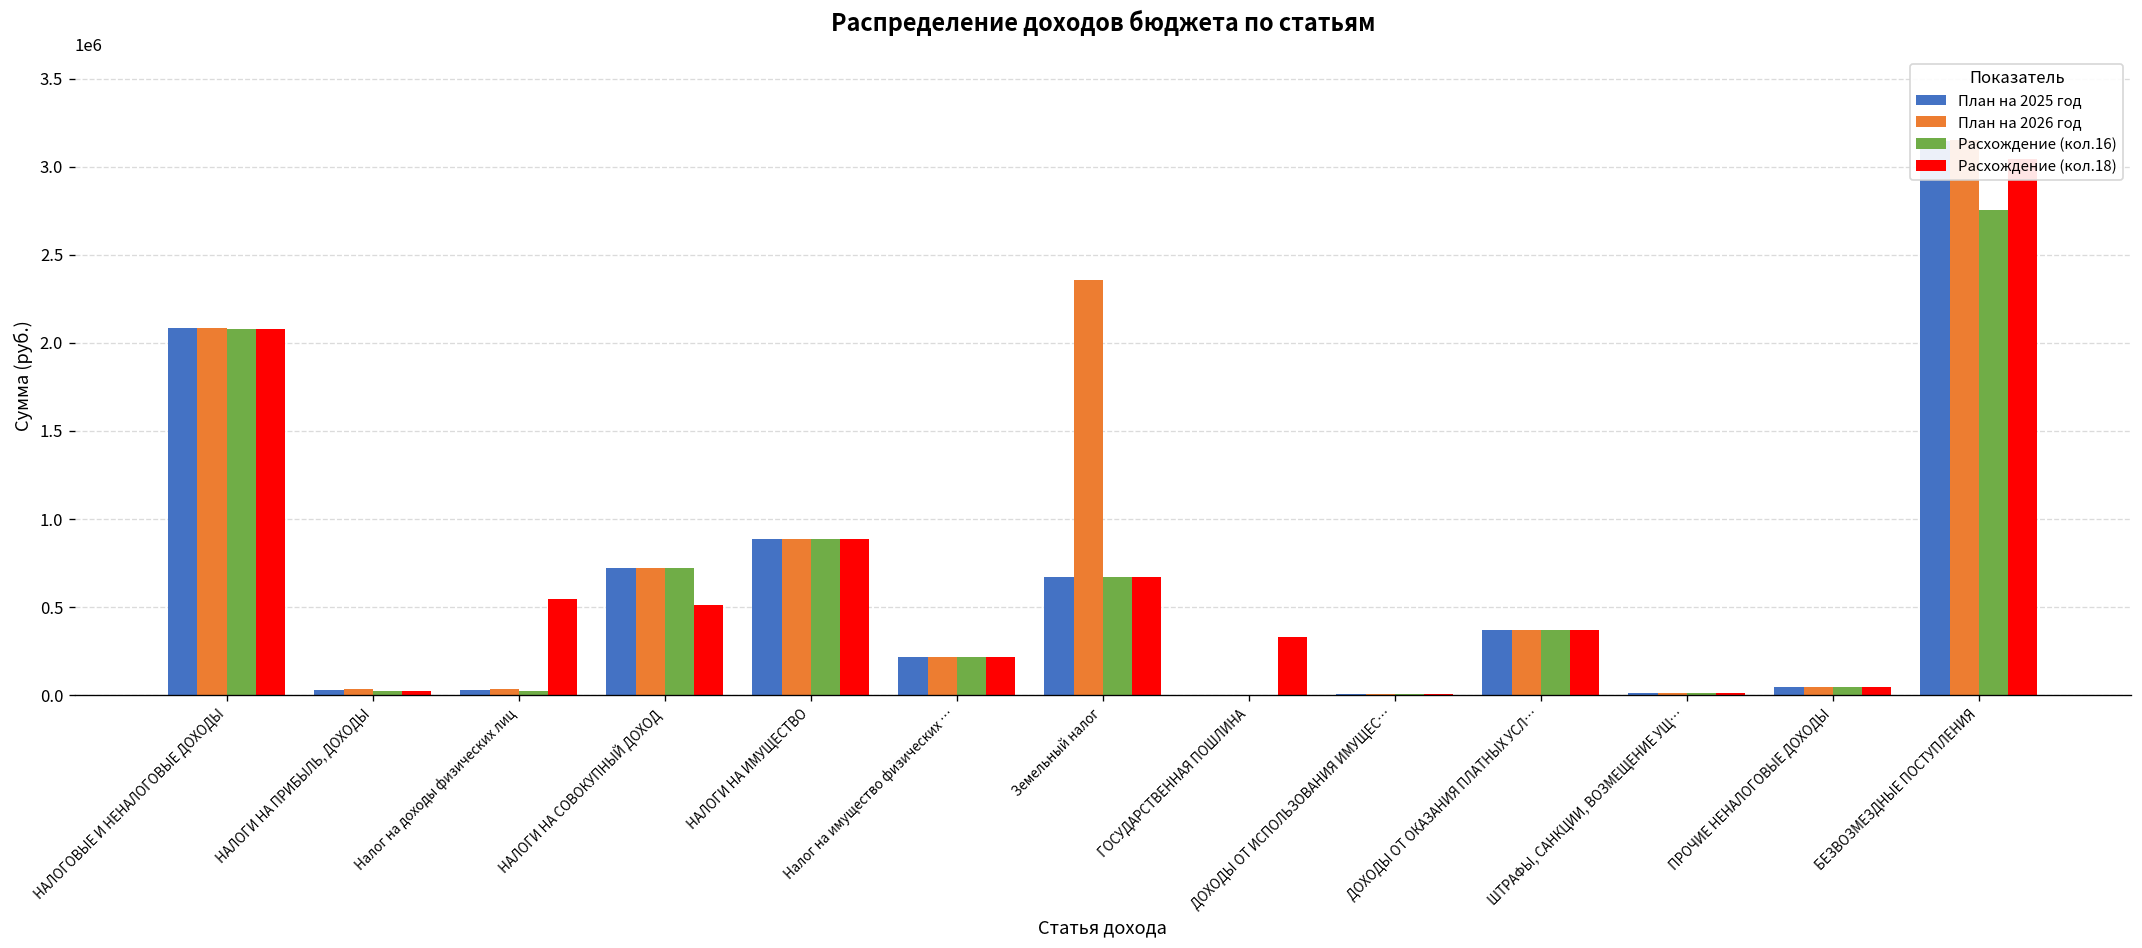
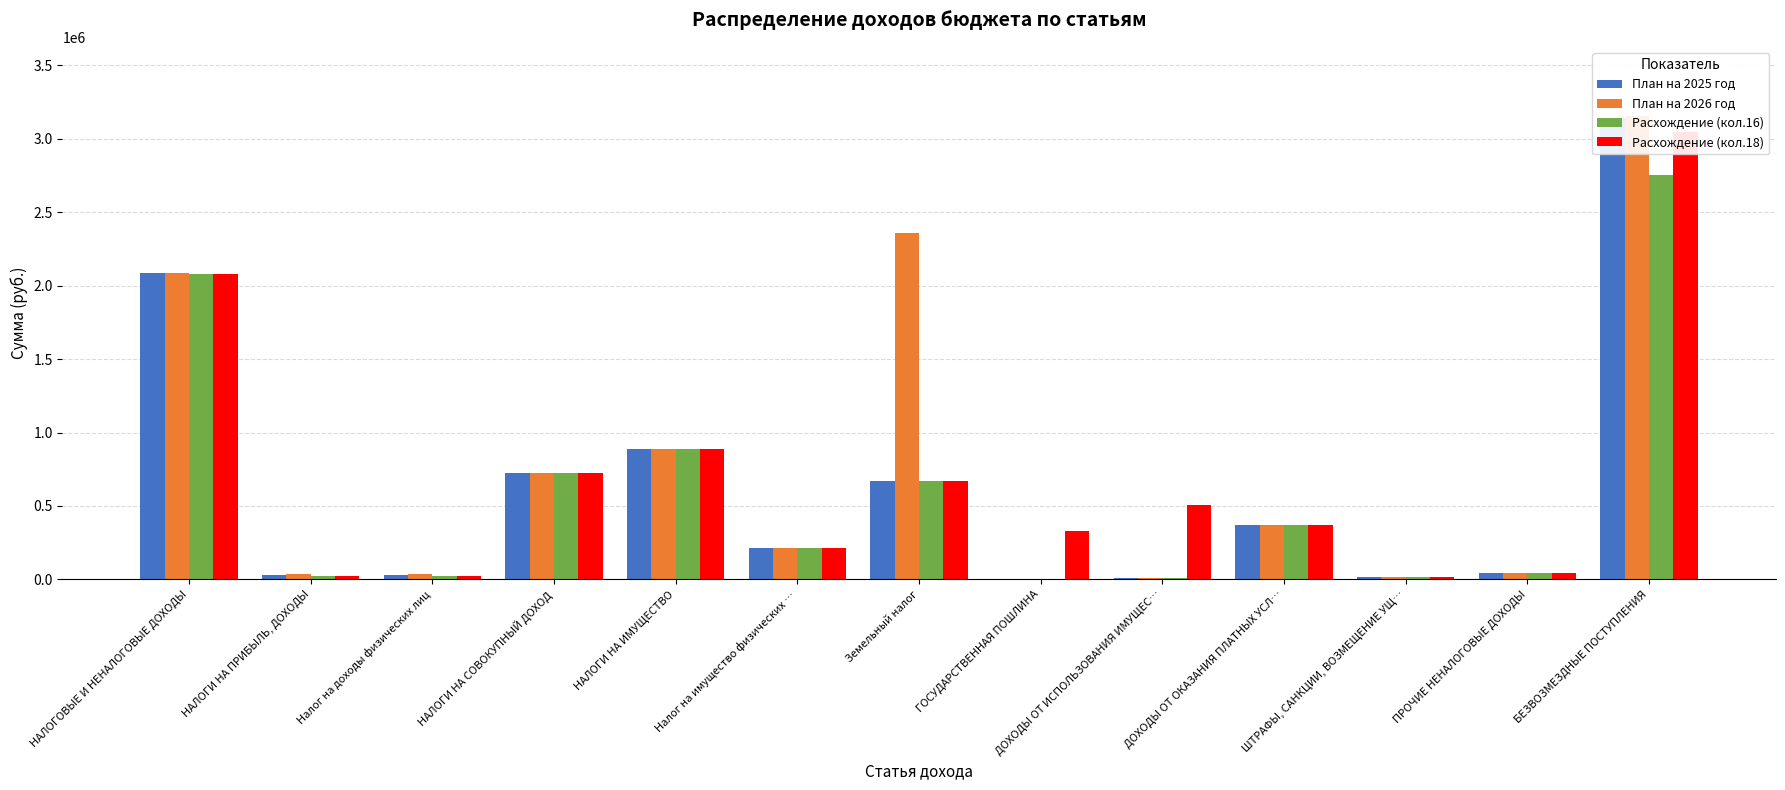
  {
    "План на 2025 год": {
      "НАЛОГОВЫЕ И НЕНАЛОГОВЫЕ ДОХОДЫ": 2080000,
      "НАЛОГИ НА ПРИБЫЛЬ, ДОХОДЫ": 30000,
      "Налог на доходы физических лиц": 30000,
      "НАЛОГИ НА СОВОКУПНЫЙ ДОХОД": 720000,
      "НАЛОГИ НА ИМУЩЕСТВО": 890000,
      "Налог на имущество физических …": 220000,
      "Земельный налог": 670000,
      "ДОХОДЫ ОТ ОКАЗАНИЯ ПЛАТНЫХ УСЛ…": 370000,
      "ПРОЧИЕ НЕНАЛОГОВЫЕ ДОХОДЫ": 50000
    },
    "План на 2026 год": {
      "НАЛОГОВЫЕ И НЕНАЛОГОВЫЕ ДОХОДЫ": 2090000,
      "НАЛОГИ НА ПРИБЫЛЬ, ДОХОДЫ": 30000,
      "Налог на доходы физических лиц": 30000,
      "НАЛОГИ НА СОВОКУПНЫЙ ДОХОД": 720000,
      "НАЛОГИ НА ИМУЩЕСТВО": 890000,
      "Налог на имущество физических …": 220000,
      "Земельный налог": 2360000,
      "ДОХОДЫ ОТ ОКАЗАНИЯ ПЛАТНЫХ УСЛ…": 370000,
      "ПРОЧИЕ НЕНАЛОГОВЫЕ ДОХОДЫ": 50000
    },
    "Расхождение (кол.16)": {
      "НАЛОГОВЫЕ И НЕНАЛОГОВЫЕ ДОХОДЫ": 2080000,
      "НАЛОГИ НА ПРИБЫЛЬ, ДОХОДЫ": 20000,
      "Налог на доходы физических лиц": 20000,
      "НАЛОГИ НА СОВОКУПНЫЙ ДОХОД": 720000,
      "НАЛОГИ НА ИМУЩЕСТВО": 890000,
      "Налог на имущество физических …": 220000,
      "Земельный налог": 670000,
      "ДОХОДЫ ОТ ОКАЗАНИЯ ПЛАТНЫХ УСЛ…": 370000,
      "ПРОЧИЕ НЕНАЛОГОВЫЕ ДОХОДЫ": 50000,
      "БЕЗВОЗМЕЗДНЫЕ ПОСТУПЛЕНИЯ": 2750000
    },
    "Расхождение (кол.18)": {
      "НАЛОГОВЫЕ И НЕНАЛОГОВЫЕ ДОХОДЫ": 2080000,
      "НАЛОГИ НА ПРИБЫЛЬ, ДОХОДЫ": 20000,
-     "Налог на доходы физических лиц": 550000,
-     "НАЛОГИ НА СОВОКУПНЫЙ ДОХОД": 510000,
+     "Налог на доходы физических лиц": 20000,
+     "НАЛОГИ НА СОВОКУПНЫЙ ДОХОД": 720000,
      "НАЛОГИ НА ИМУЩЕСТВО": 890000,
      "Налог на имущество физических …": 220000,
      "Земельный налог": 670000,
      "ГОСУДАРСТВЕННАЯ ПОШЛИНА": 330000,
-     "ДОХОДЫ ОТ ИСПОЛЬЗОВАНИЯ ИМУЩЕС…": 10000,
+     "ДОХОДЫ ОТ ИСПОЛЬЗОВАНИЯ ИМУЩЕС…": 500000,
      "ДОХОДЫ ОТ ОКАЗАНИЯ ПЛАТНЫХ УСЛ…": 370000,
      "ПРОЧИЕ НЕНАЛОГОВЫЕ ДОХОДЫ": 50000
    }
  }
